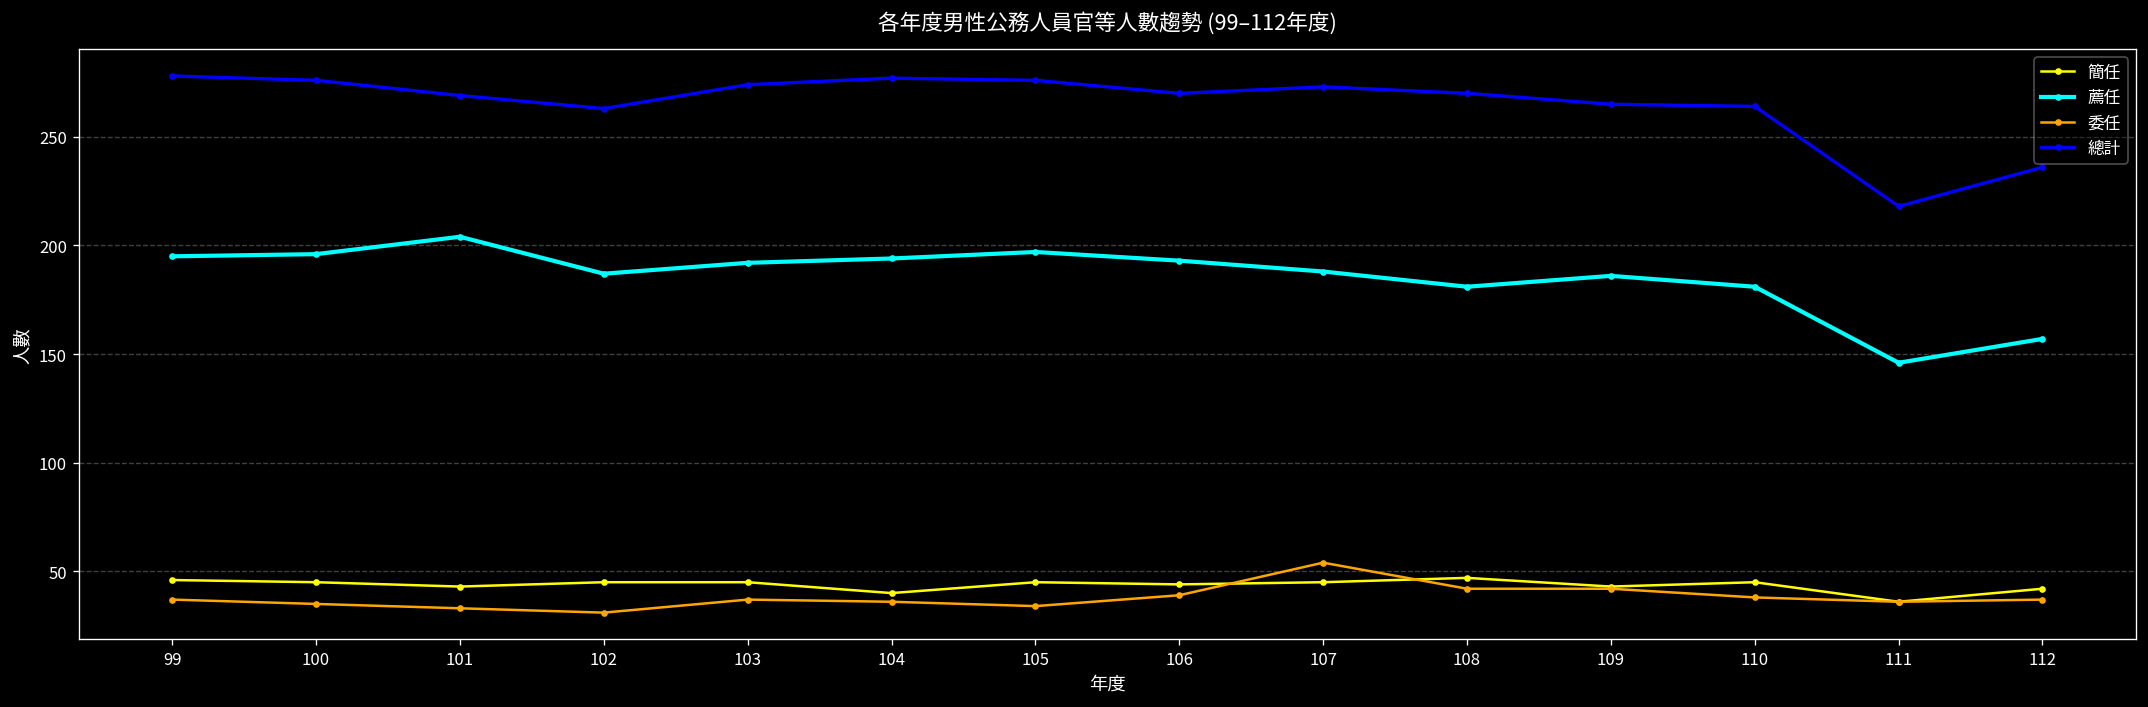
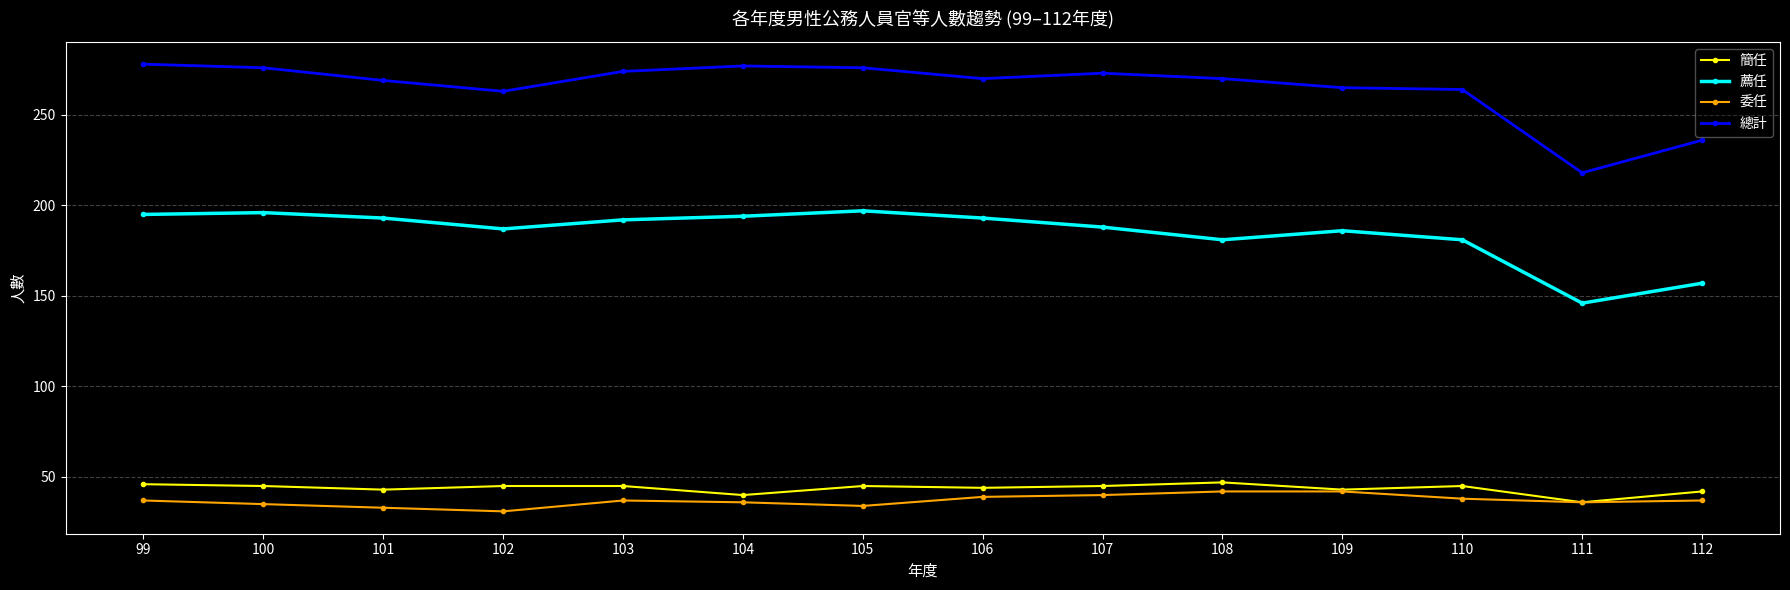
  {
    "簡任": {
      "99": 46,
      "100": 45,
      "101": 43,
      "102": 45,
      "103": 45,
      "104": 40,
      "105": 45,
      "106": 44,
      "107": 45,
      "108": 47,
      "110": 45,
      "112": 42
    },
    "薦任": {
      "99": 195,
      "100": 196,
-     "101": 204,
+     "101": 193,
      "102": 187,
      "103": 192,
      "104": 194,
      "105": 197,
      "106": 193,
      "107": 188,
      "108": 181,
      "109": 186,
      "110": 181,
      "111": 146,
      "112": 157
    },
    "委任": {
      "99": 37,
      "100": 35,
      "101": 33,
      "102": 31,
      "103": 37,
      "104": 36,
      "105": 34,
      "106": 39,
-     "107": 54,
+     "107": 40,
      "108": 42,
      "110": 38,
      "112": 37
    },
    "總計": {
      "99": 278,
      "100": 276,
      "101": 269,
      "102": 263,
      "103": 274,
      "104": 277,
      "105": 276,
      "106": 270,
      "107": 273,
      "108": 270,
      "109": 265,
      "110": 264,
      "111": 218,
      "112": 236
    }
  }
